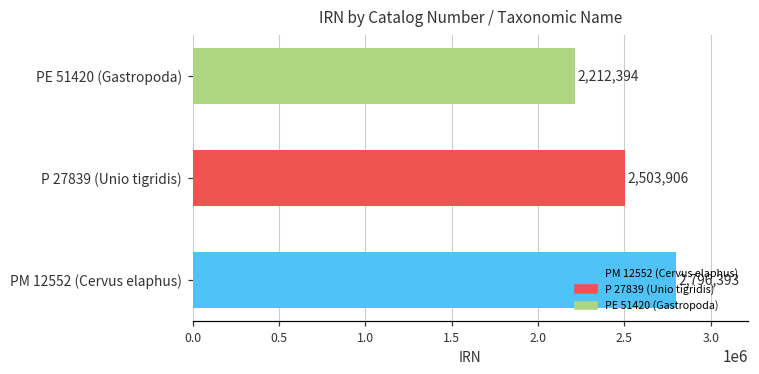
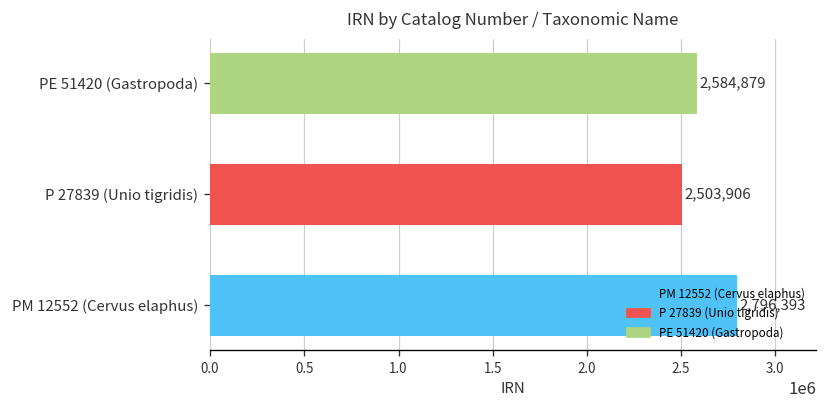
  {
-   "PE 51420 (Gastropoda)": "2,212,394",
+   "PE 51420 (Gastropoda)": "2,584,879",
    "P 27839 (Unio tigridis)": "2,503,906",
    "PM 12552 (Cervus elaphus)": "2,796,393"
  }
